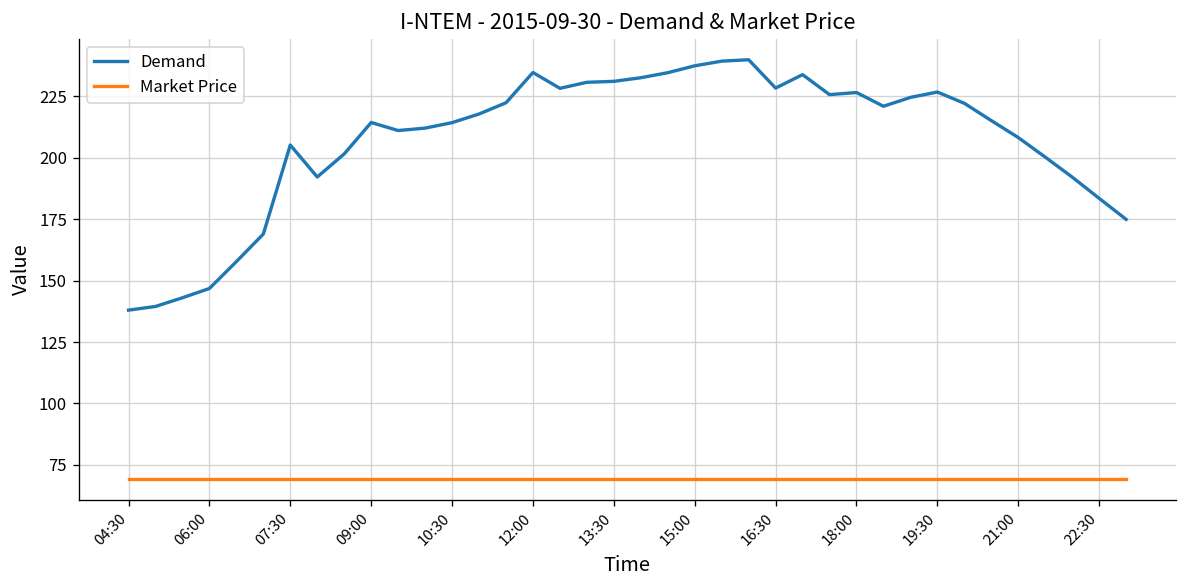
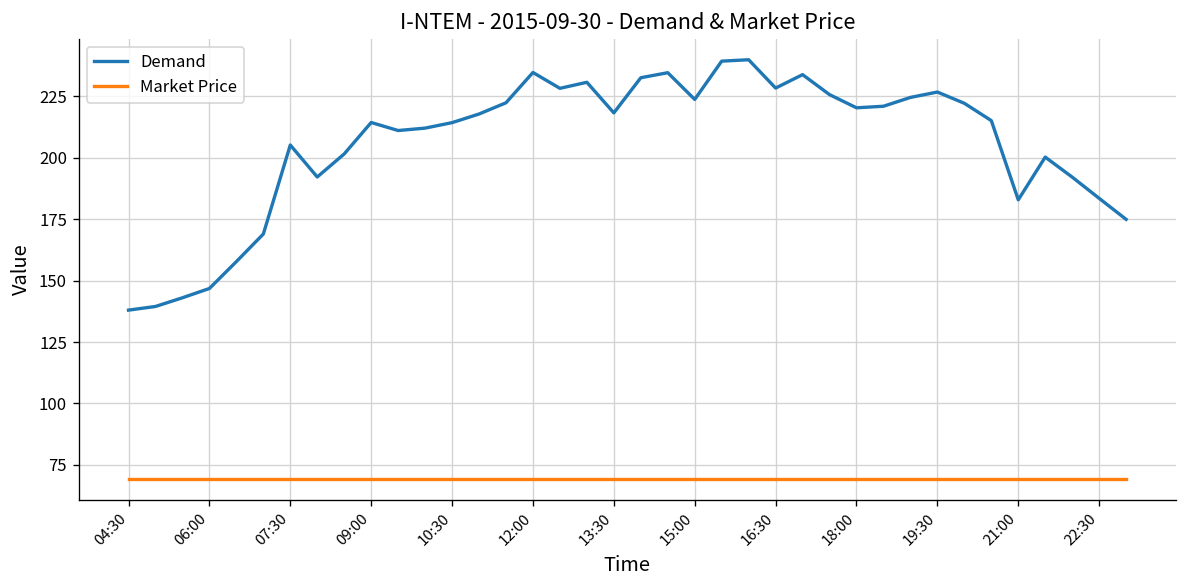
  {
    "Demand": {
      "04:30": 138,
      "06:00": 147,
      "07:30": 205,
      "09:00": 214,
      "10:30": 214,
      "12:00": 235,
-     "13:30": 231,
-     "15:00": 237,
+     "13:30": 218,
+     "15:00": 224,
      "16:30": 228,
-     "18:00": 227,
+     "18:00": 220,
      "19:30": 227,
-     "21:00": 208,
+     "21:00": 183,
      "22:30": 183
    },
    "Market Price": {
      "04:30": 69,
      "06:00": 69,
      "07:30": 69,
      "09:00": 69,
      "10:30": 69,
      "12:00": 69,
      "13:30": 69,
      "15:00": 69,
      "16:30": 69,
      "18:00": 69,
      "19:30": 69,
      "21:00": 69,
      "22:30": 69
    }
  }
